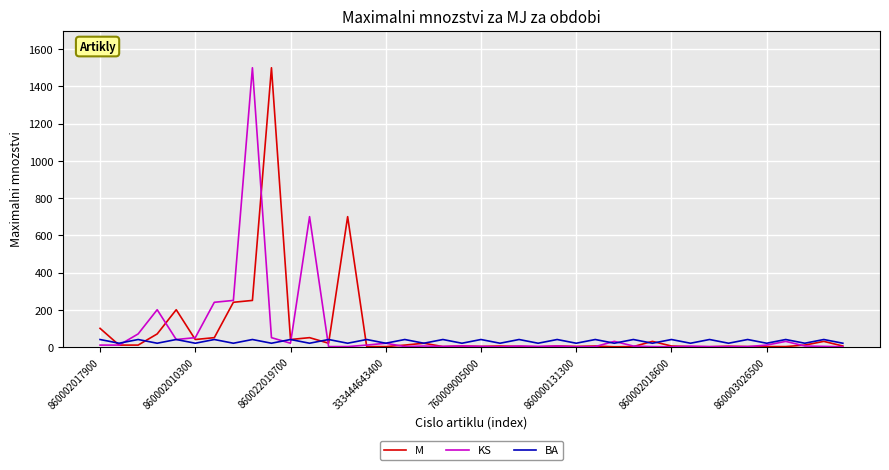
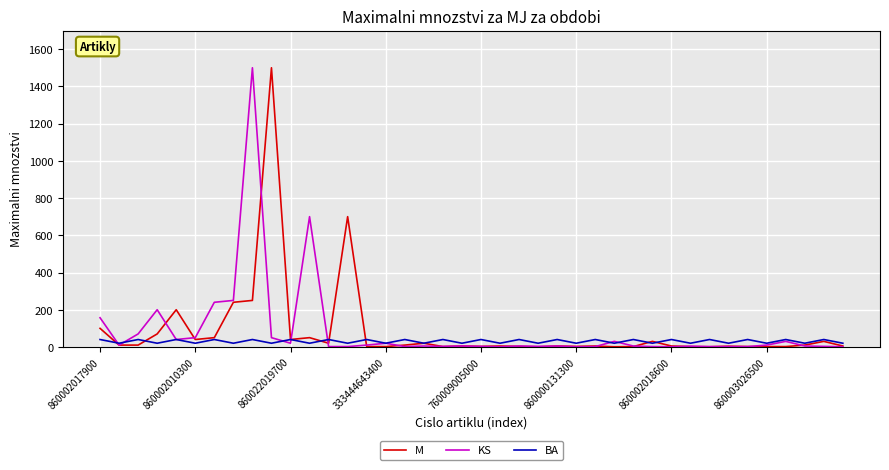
  {
    "M": {
      "860002017900": 100,
      "333444643400": 0
    },
    "KS": {
-     "860002017900": 10,
+     "860002017900": 160,
      "860022019700": 20
    },
    "BA": {
      "860002017900": 40,
      "760009005000": 40,
      "860000131300": 20,
      "860002018600": 40
    }
  }
